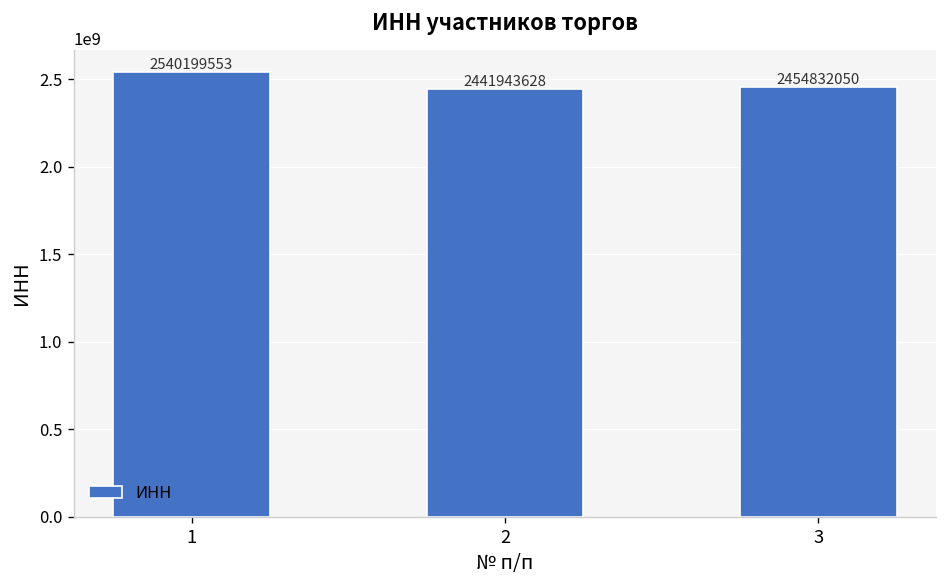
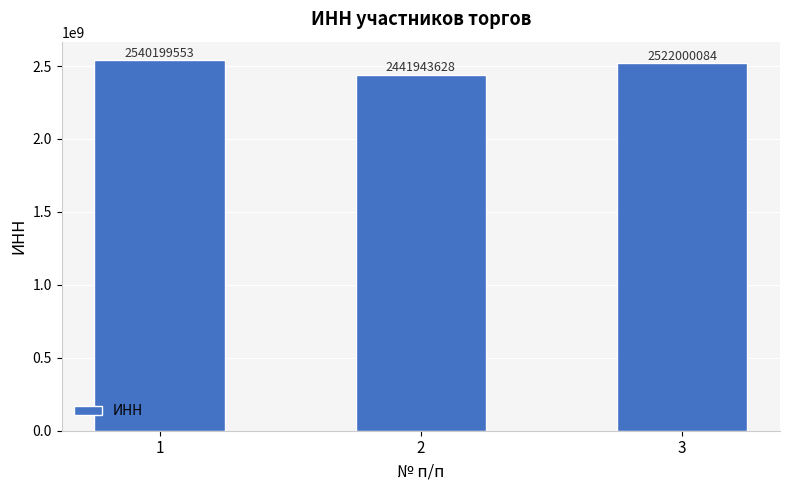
  {
    "1": 2540199553,
    "2": 2441943628,
-   "3": 2454832050
+   "3": 2522000084
  }
